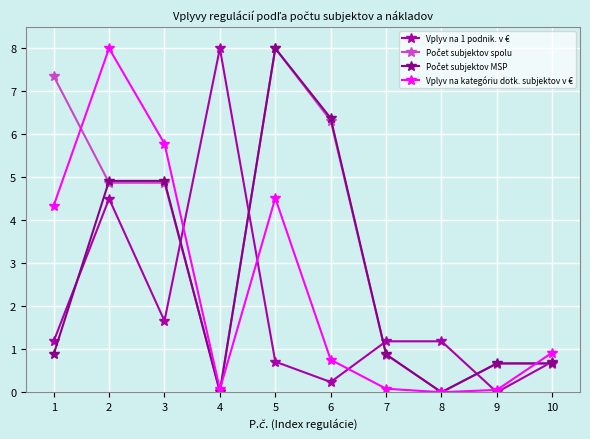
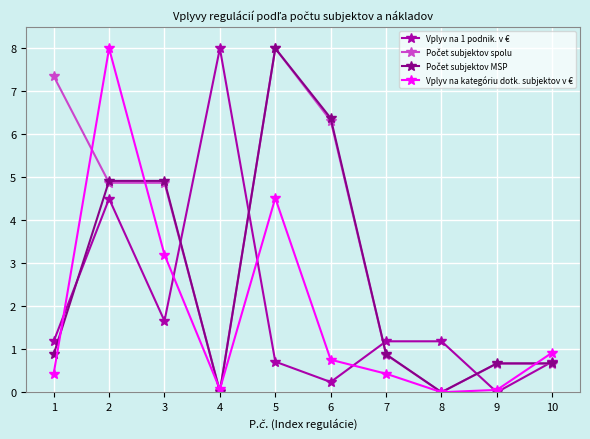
  {
    "Počet subjektov spolu": {
      "1": 7.4
    },
    "Vplyv na kategóriu dotk. subjektov v €": {
-     "1": 4.3,
+     "1": 0.4,
      "2": 8.0,
-     "3": 5.8,
+     "3": 3.2,
      "5": 4.5,
      "6": 0.8,
-     "7": 0.1,
+     "7": 0.4,
      "10": 0.9
    }
  }
